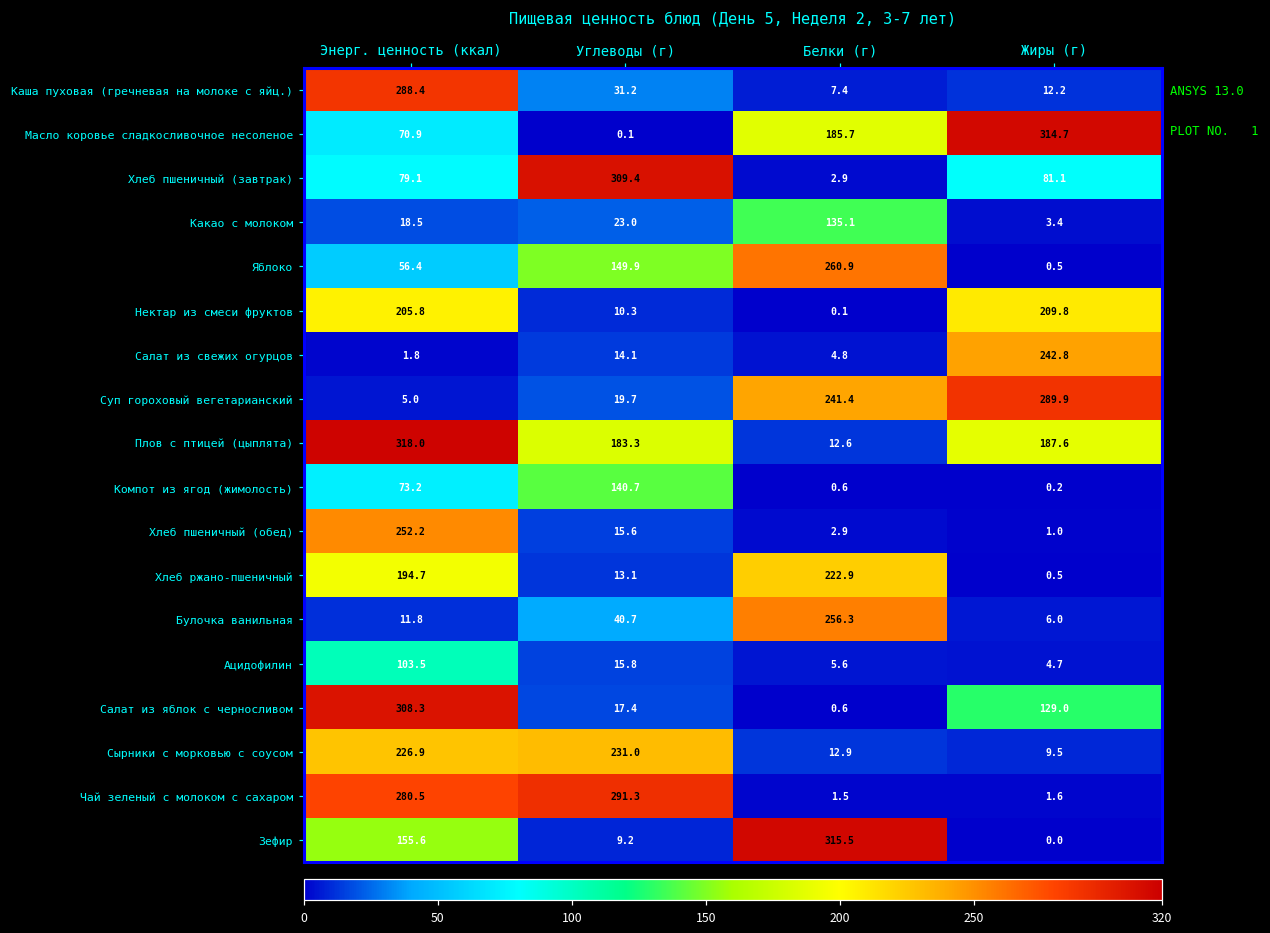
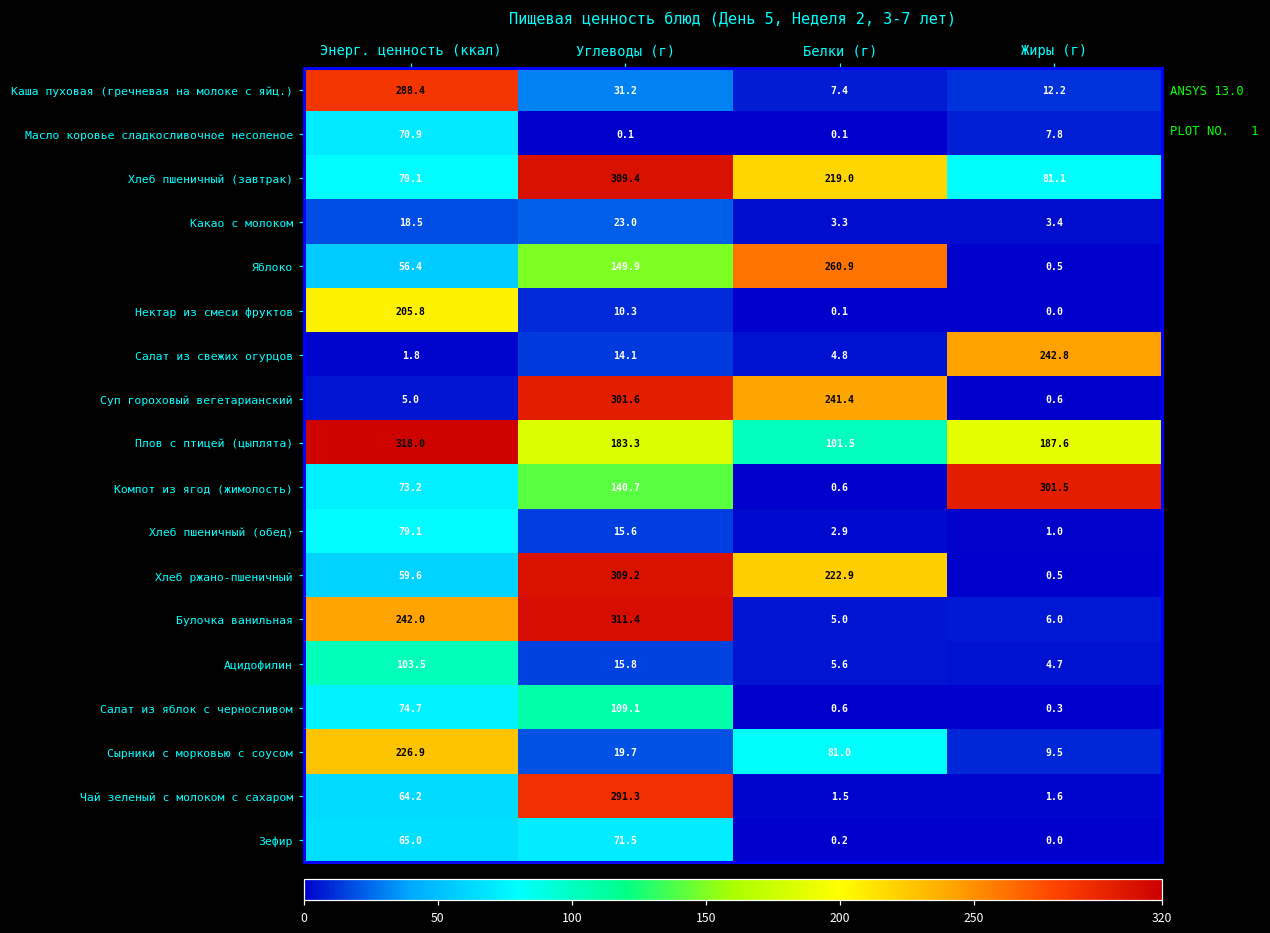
  {
    "Каша пуховая (гречневая на молоке с яйц.)": {
      "Энерг. ценность (ккал)": 288.4,
      "Углеводы (г)": 31.2,
      "Белки (г)": 7.4,
      "Жиры (г)": 12.2
    },
    "Масло коровье сладкосливочное несоленое": {
      "Энерг. ценность (ккал)": 70.9,
      "Углеводы (г)": 0.1,
-     "Белки (г)": 185.7,
-     "Жиры (г)": 314.7
+     "Белки (г)": 0.1,
+     "Жиры (г)": 7.8
    },
    "Хлеб пшеничный (завтрак)": {
      "Энерг. ценность (ккал)": 79.1,
      "Углеводы (г)": 309.4,
-     "Белки (г)": 2.9,
+     "Белки (г)": 219.0,
      "Жиры (г)": 81.1
    },
    "Какао с молоком": {
      "Энерг. ценность (ккал)": 18.5,
      "Углеводы (г)": 23.0,
-     "Белки (г)": 135.1,
+     "Белки (г)": 3.3,
      "Жиры (г)": 3.4
    },
    "Яблоко": {
      "Энерг. ценность (ккал)": 56.4,
      "Углеводы (г)": 149.9,
      "Белки (г)": 260.9,
      "Жиры (г)": 0.5
    },
    "Нектар из смеси фруктов": {
      "Энерг. ценность (ккал)": 205.8,
      "Углеводы (г)": 10.3,
      "Белки (г)": 0.1,
-     "Жиры (г)": 209.8
+     "Жиры (г)": 0.0
    },
    "Салат из свежих огурцов": {
      "Энерг. ценность (ккал)": 1.8,
      "Углеводы (г)": 14.1,
      "Белки (г)": 4.8,
      "Жиры (г)": 242.8
    },
    "Суп гороховый вегетарианский": {
      "Энерг. ценность (ккал)": 5.0,
-     "Углеводы (г)": 19.7,
+     "Углеводы (г)": 301.6,
      "Белки (г)": 241.4,
-     "Жиры (г)": 289.9
+     "Жиры (г)": 0.6
    },
    "Плов с птицей (цыплята)": {
      "Энерг. ценность (ккал)": 318.0,
      "Углеводы (г)": 183.3,
-     "Белки (г)": 12.6,
+     "Белки (г)": 101.5,
      "Жиры (г)": 187.6
    },
    "Компот из ягод (жимолость)": {
      "Энерг. ценность (ккал)": 73.2,
      "Углеводы (г)": 140.7,
      "Белки (г)": 0.6,
-     "Жиры (г)": 0.2
+     "Жиры (г)": 301.5
    },
    "Хлеб пшеничный (обед)": {
-     "Энерг. ценность (ккал)": 252.2,
+     "Энерг. ценность (ккал)": 79.1,
      "Углеводы (г)": 15.6,
      "Белки (г)": 2.9,
      "Жиры (г)": 1.0
    },
    "Хлеб ржано-пшеничный": {
-     "Энерг. ценность (ккал)": 194.7,
-     "Углеводы (г)": 13.1,
+     "Энерг. ценность (ккал)": 59.6,
+     "Углеводы (г)": 309.2,
      "Белки (г)": 222.9,
      "Жиры (г)": 0.5
    },
    "Булочка ванильная": {
-     "Энерг. ценность (ккал)": 11.8,
-     "Углеводы (г)": 40.7,
-     "Белки (г)": 256.3,
+     "Энерг. ценность (ккал)": 242.0,
+     "Углеводы (г)": 311.4,
+     "Белки (г)": 5.0,
      "Жиры (г)": 6.0
    },
    "Ацидофилин": {
      "Энерг. ценность (ккал)": 103.5,
      "Углеводы (г)": 15.8,
      "Белки (г)": 5.6,
      "Жиры (г)": 4.7
    },
    "Салат из яблок с черносливом": {
-     "Энерг. ценность (ккал)": 308.3,
-     "Углеводы (г)": 17.4,
+     "Энерг. ценность (ккал)": 74.7,
+     "Углеводы (г)": 109.1,
      "Белки (г)": 0.6,
-     "Жиры (г)": 129.0
+     "Жиры (г)": 0.3
    },
    "Сырники с морковью с соусом": {
      "Энерг. ценность (ккал)": 226.9,
-     "Углеводы (г)": 231.0,
-     "Белки (г)": 12.9,
+     "Углеводы (г)": 19.7,
+     "Белки (г)": 81.0,
      "Жиры (г)": 9.5
    },
    "Чай зеленый с молоком с сахаром": {
-     "Энерг. ценность (ккал)": 280.5,
+     "Энерг. ценность (ккал)": 64.2,
      "Углеводы (г)": 291.3,
      "Белки (г)": 1.5,
      "Жиры (г)": 1.6
    },
    "Зефир": {
-     "Энерг. ценность (ккал)": 155.6,
-     "Углеводы (г)": 9.2,
-     "Белки (г)": 315.5,
+     "Энерг. ценность (ккал)": 65.0,
+     "Углеводы (г)": 71.5,
+     "Белки (г)": 0.2,
      "Жиры (г)": 0.0
    }
  }
